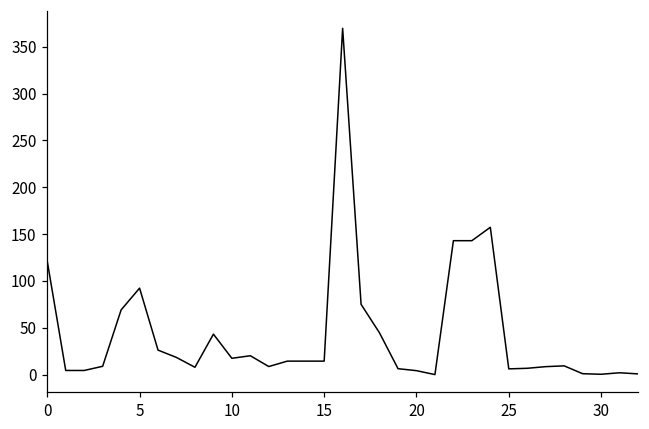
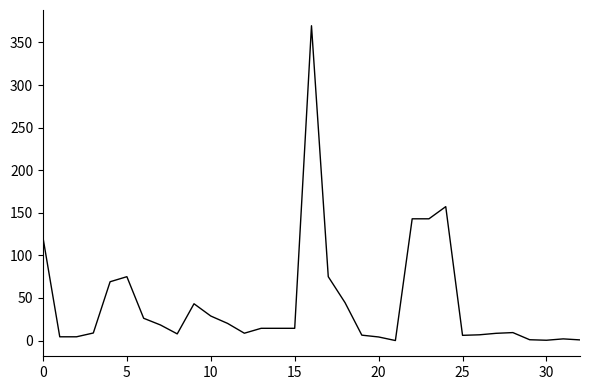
  {
    "0": 120,
-   "5": 90,
-   "10": 20,
+   "5": 80,
+   "10": 30,
    "15": 10,
    "30": 0
  }
